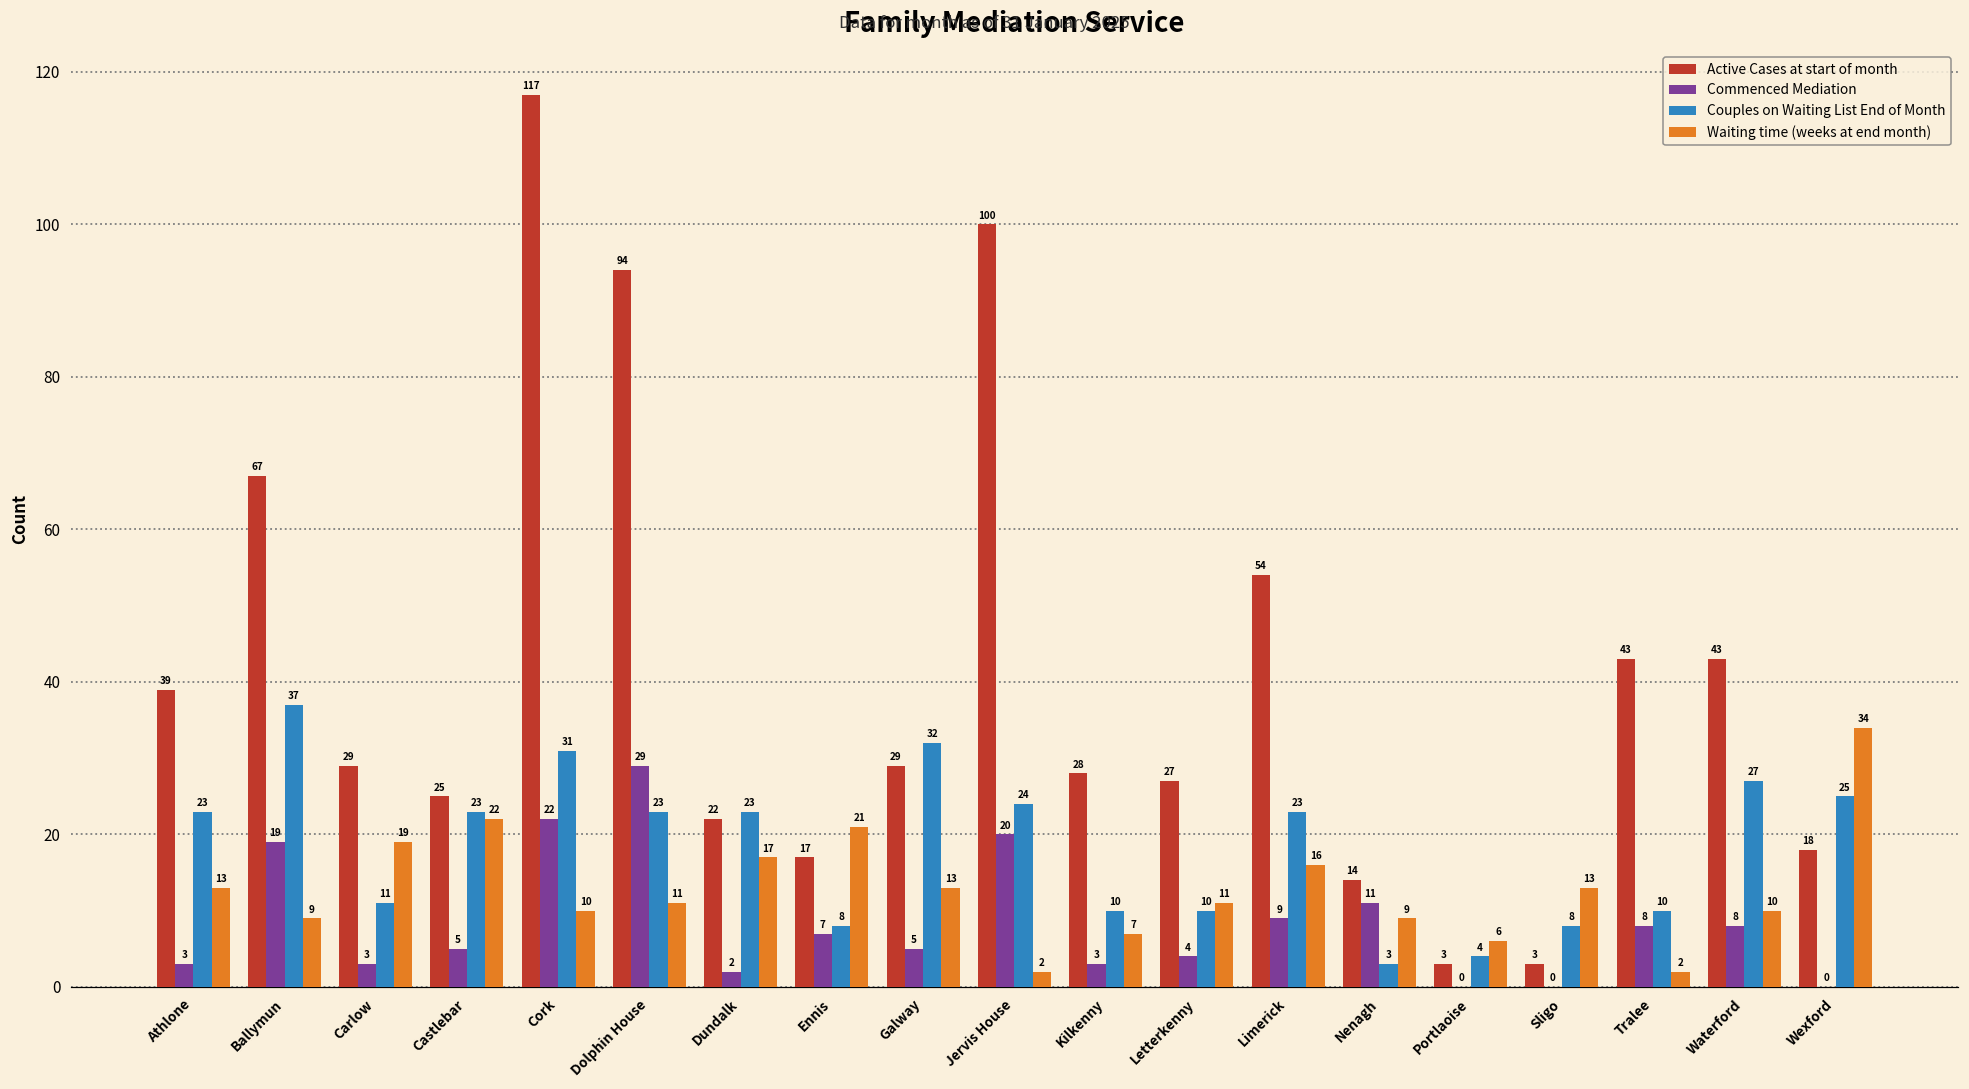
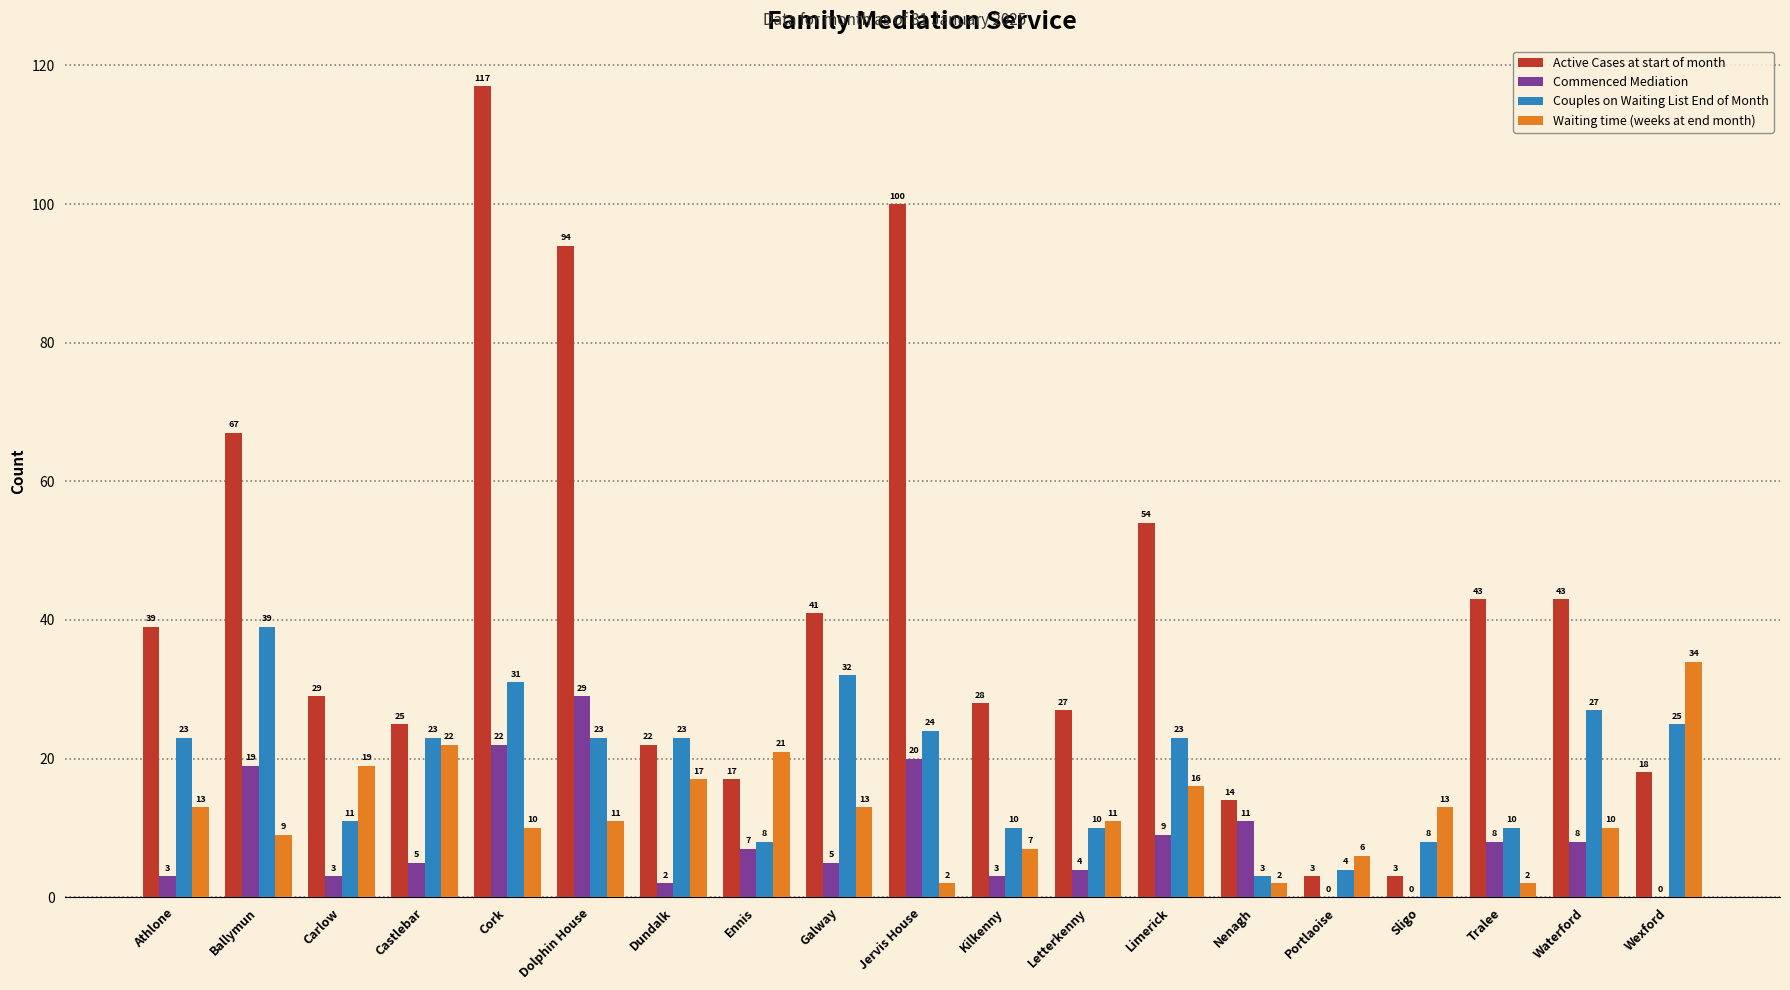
  {
    "Active Cases at start of month": {
      "Athlone": 39,
      "Ballymun": 67,
      "Carlow": 29,
      "Castlebar": 25,
      "Cork": 117,
      "Dolphin House": 94,
      "Dundalk": 22,
      "Ennis": 17,
-     "Galway": 29,
+     "Galway": 41,
      "Jervis House": 100,
      "Kilkenny": 28,
      "Letterkenny": 27,
      "Limerick": 54,
      "Nenagh": 14,
      "Portlaoise": 3,
      "Sligo": 3,
      "Tralee": 43,
      "Waterford": 43,
      "Wexford": 18
    },
    "Commenced Mediation": {
      "Athlone": 3,
      "Ballymun": 19,
      "Carlow": 3,
      "Castlebar": 5,
      "Cork": 22,
      "Dolphin House": 29,
      "Dundalk": 2,
      "Ennis": 7,
      "Galway": 5,
      "Jervis House": 20,
      "Kilkenny": 3,
      "Letterkenny": 4,
      "Limerick": 9,
      "Nenagh": 11,
      "Portlaoise": 0,
      "Sligo": 0,
      "Tralee": 8,
      "Waterford": 8,
      "Wexford": 0
    },
    "Couples on Waiting List End of Month": {
      "Athlone": 23,
-     "Ballymun": 37,
+     "Ballymun": 39,
      "Carlow": 11,
      "Castlebar": 23,
      "Cork": 31,
      "Dolphin House": 23,
      "Dundalk": 23,
      "Ennis": 8,
      "Galway": 32,
      "Jervis House": 24,
      "Kilkenny": 10,
      "Letterkenny": 10,
      "Limerick": 23,
      "Nenagh": 3,
      "Portlaoise": 4,
      "Sligo": 8,
      "Tralee": 10,
      "Waterford": 27,
      "Wexford": 25
    },
    "Waiting time (weeks at end month)": {
      "Athlone": 13,
      "Ballymun": 9,
      "Carlow": 19,
      "Castlebar": 22,
      "Cork": 10,
      "Dolphin House": 11,
      "Dundalk": 17,
      "Ennis": 21,
      "Galway": 13,
      "Jervis House": 2,
      "Kilkenny": 7,
      "Letterkenny": 11,
      "Limerick": 16,
-     "Nenagh": 9,
+     "Nenagh": 2,
      "Portlaoise": 6,
      "Sligo": 13,
      "Tralee": 2,
      "Waterford": 10,
      "Wexford": 34
    }
  }
